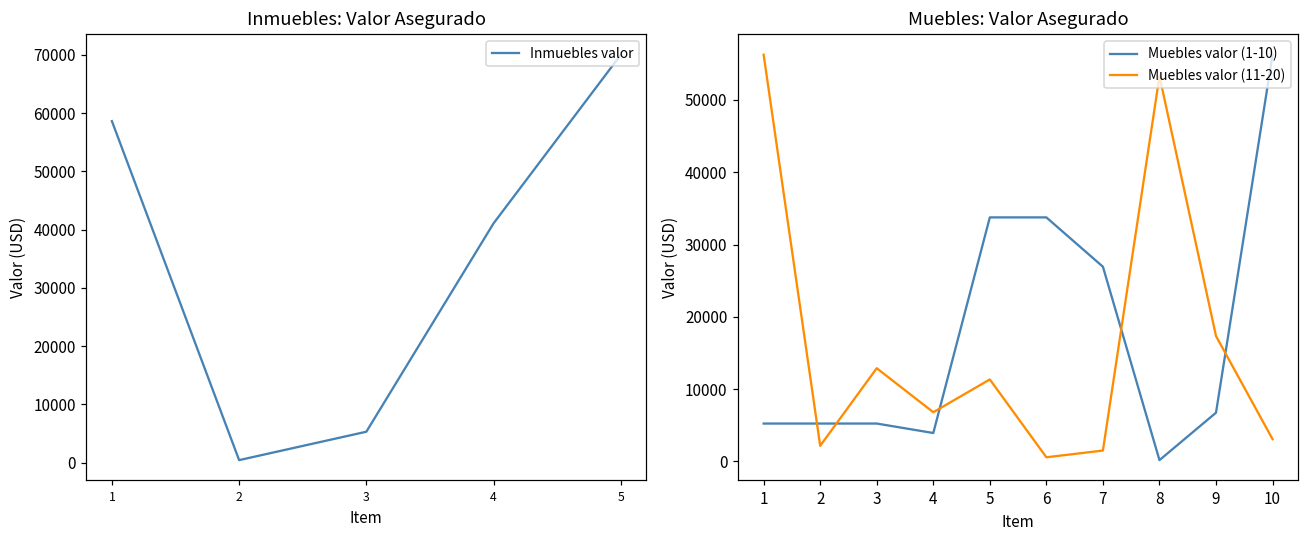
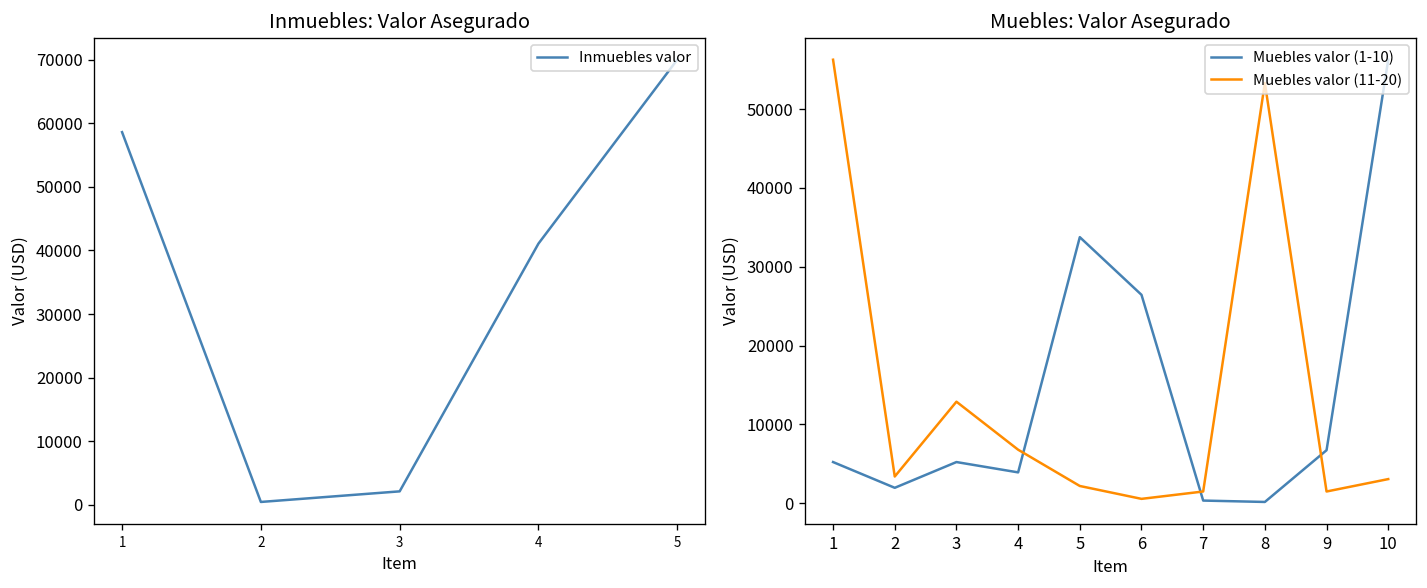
  {
    "Inmuebles: Valor Asegurado": {
      "1": 59000,
      "2": 0,
-     "3": 5000,
+     "3": 2000,
      "4": 41000
    },
    "Muebles: Valor Asegurado": {
      "Muebles valor (1-10)": {
        "1": 5000,
-       "2": 5000,
+       "2": 2000,
        "3": 5000,
        "4": 4000,
        "5": 34000,
-       "6": 34000,
-       "7": 27000,
+       "6": 26000,
+       "7": 0,
        "8": 0,
        "9": 7000
      },
      "Muebles valor (11-20)": {
        "1": 56000,
-       "2": 2000,
+       "2": 3000,
        "3": 13000,
        "4": 7000,
-       "5": 11000,
+       "5": 2000,
        "6": 1000,
        "7": 2000,
-       "9": 17000,
+       "9": 2000,
        "10": 3000
      }
    }
  }
